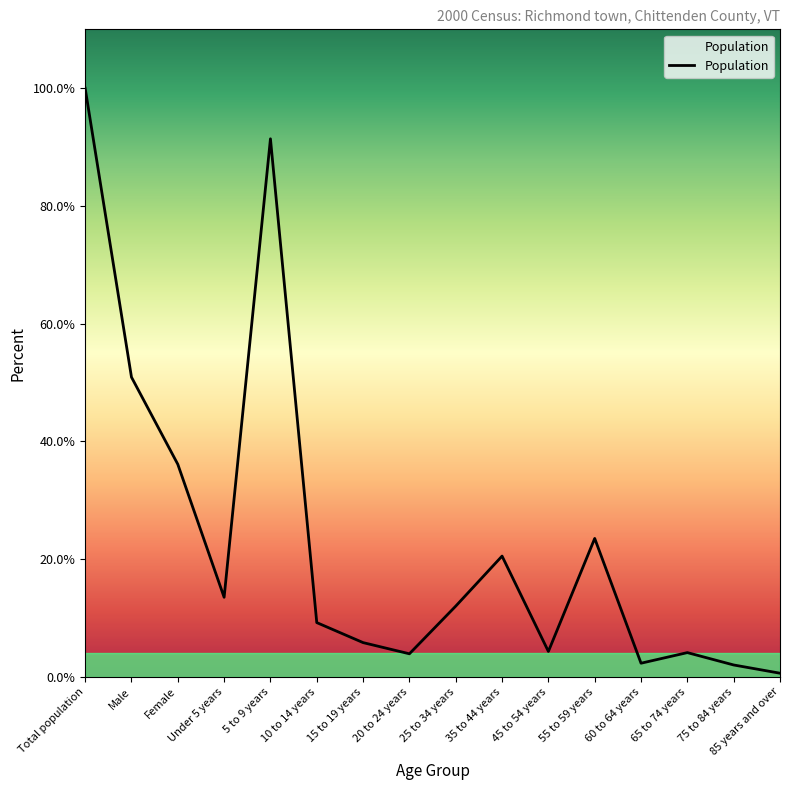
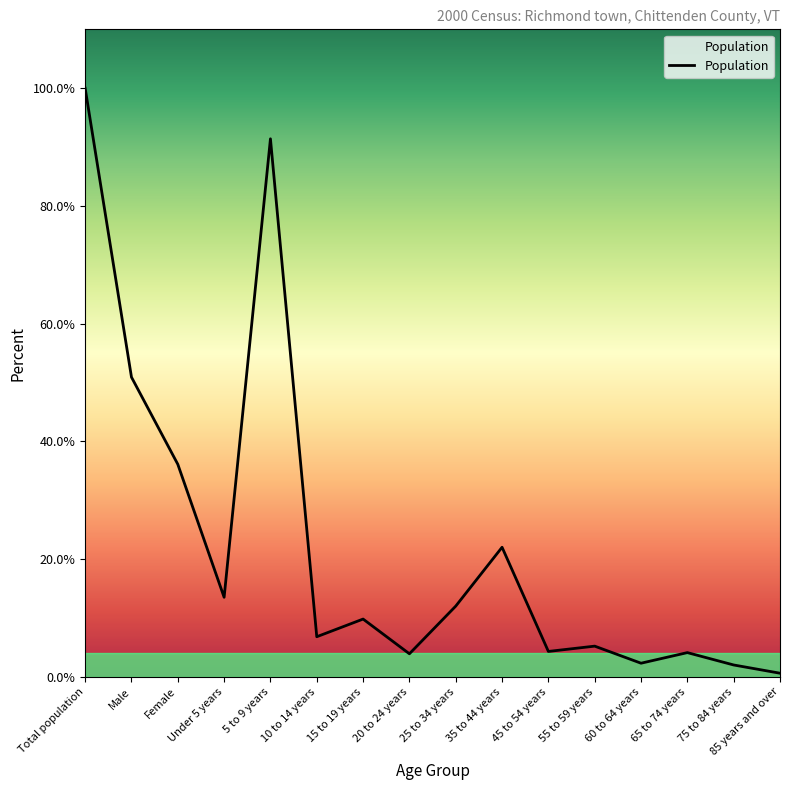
  {
    "Total population": "100%",
    "Male": "51%",
    "Female": "36%",
    "Under 5 years": "14%",
    "5 to 9 years": "91%",
-   "10 to 14 years": "9%",
-   "15 to 19 years": "6%",
+   "10 to 14 years": "7%",
+   "15 to 19 years": "10%",
    "25 to 34 years": "12%",
-   "35 to 44 years": "21%",
+   "35 to 44 years": "22%",
    "45 to 54 years": "4%",
-   "55 to 59 years": "24%",
+   "55 to 59 years": "5%",
    "65 to 74 years": "4%"
  }
